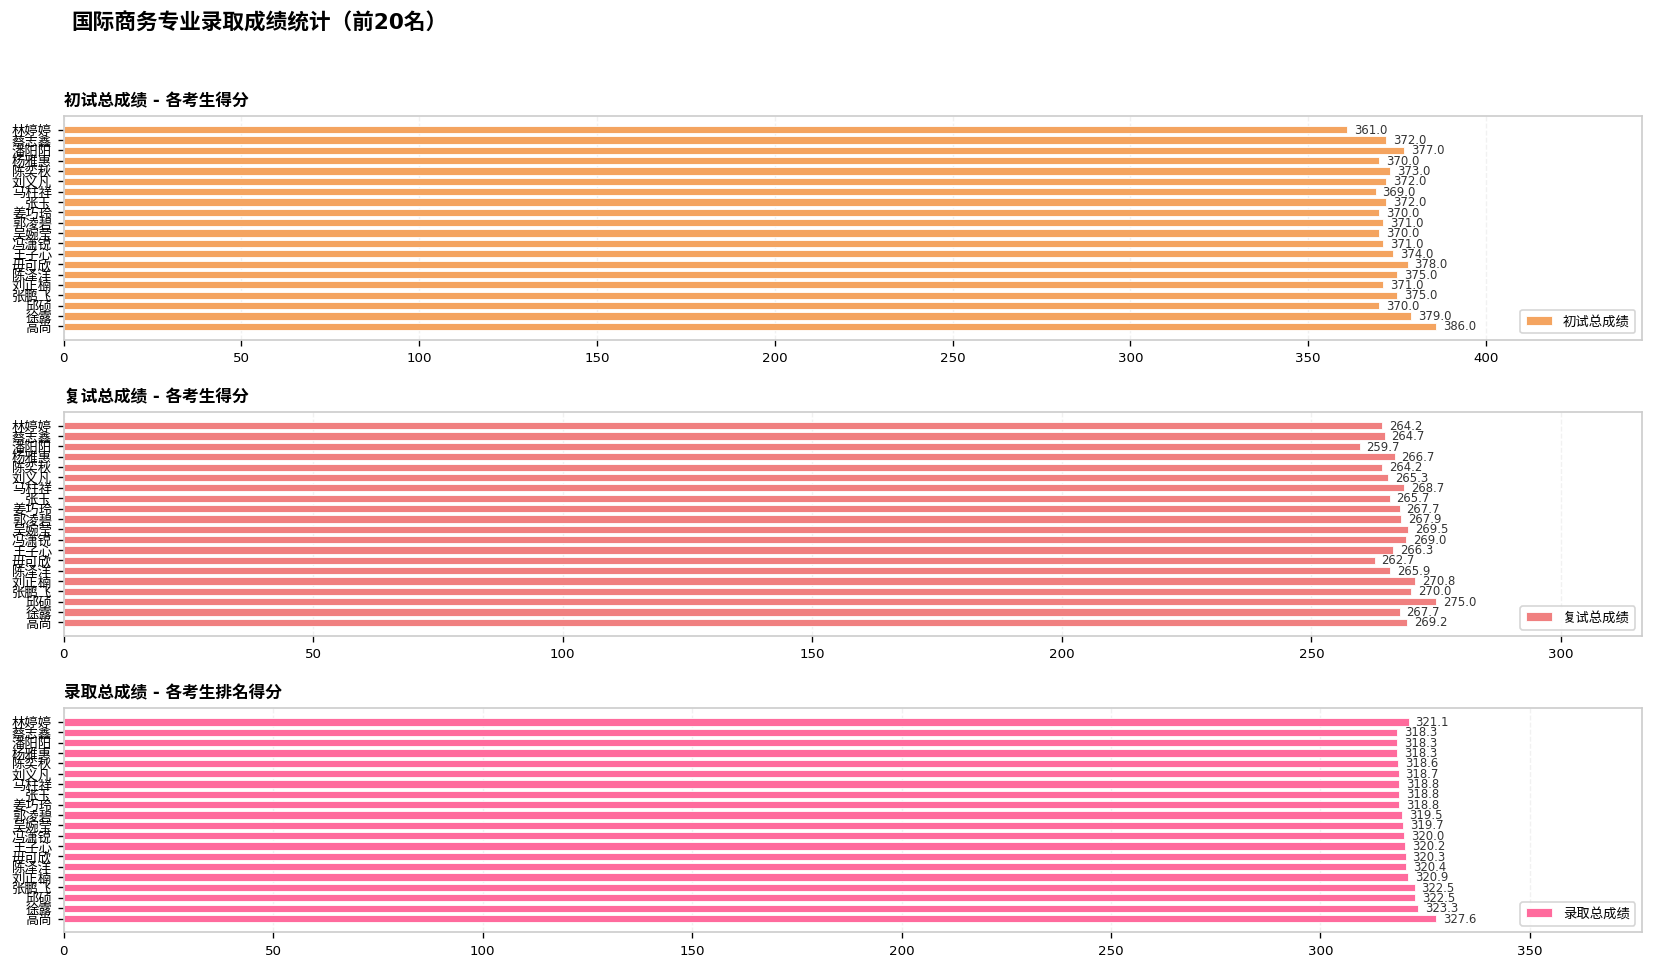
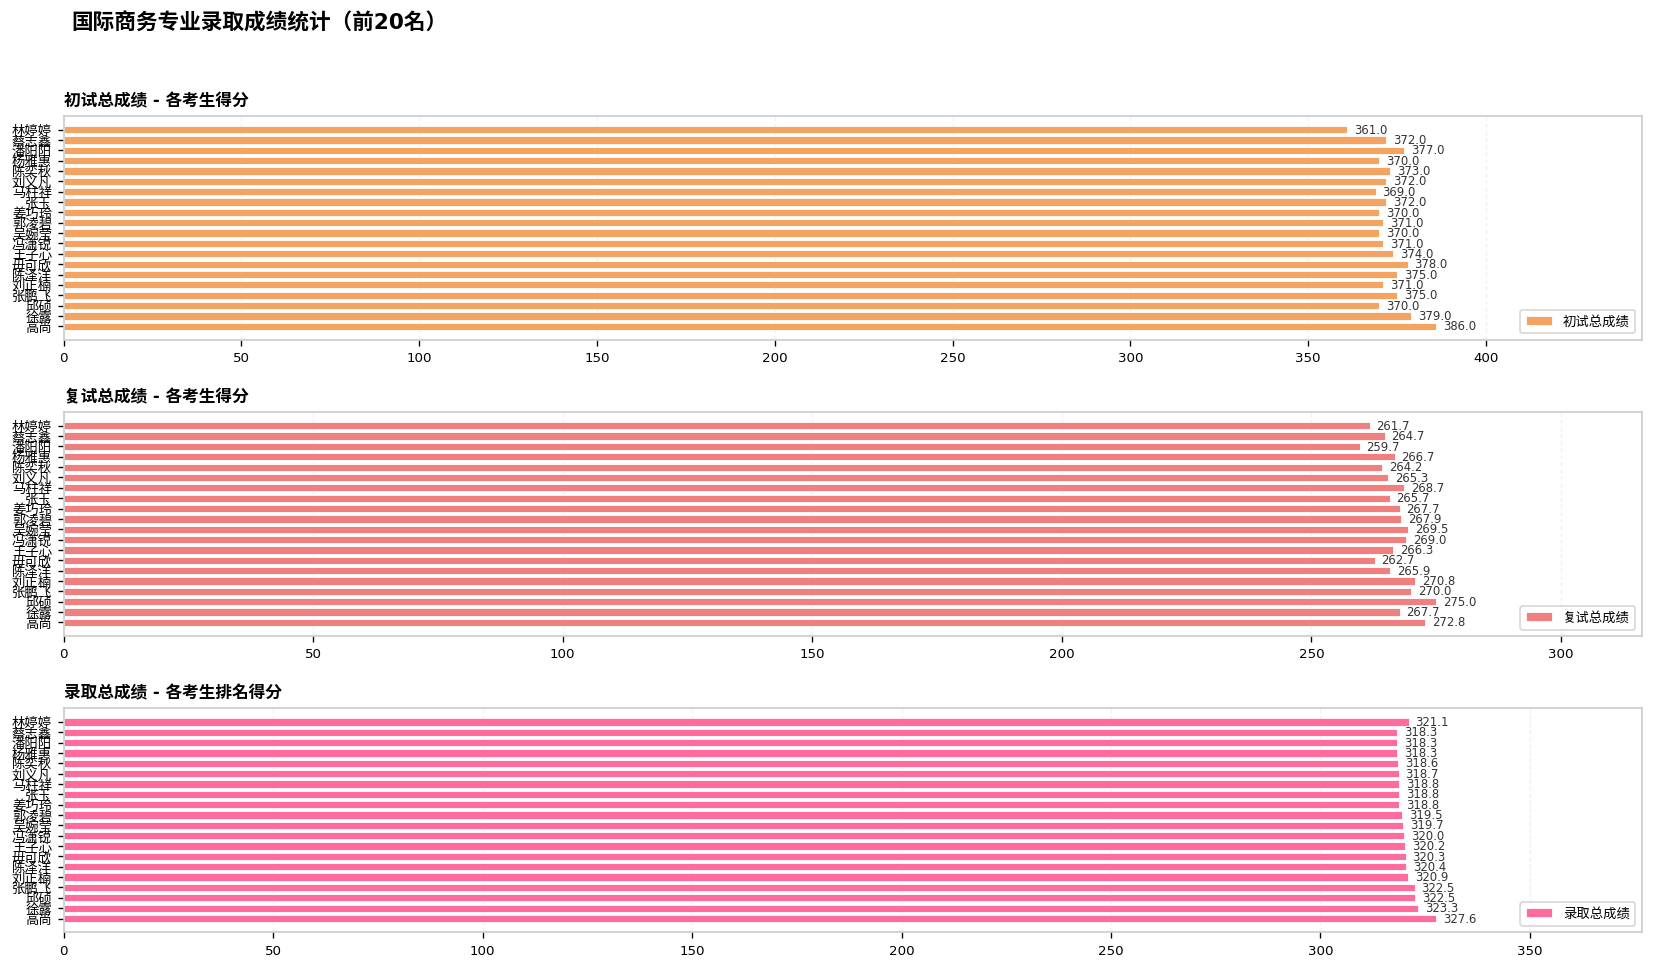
  {
    "初试总成绩 - 各考生得分": {
      "林婷婷": 361.0,
      "高尚": 386.0
    },
    "复试总成绩 - 各考生得分": {
-     "林婷婷": 264.2,
-     "高尚": 269.2
+     "林婷婷": 261.7,
+     "高尚": 272.8
    },
    "录取总成绩 - 各考生排名得分": {
      "林婷婷": 321.1,
      "高尚": 327.6
    }
  }
